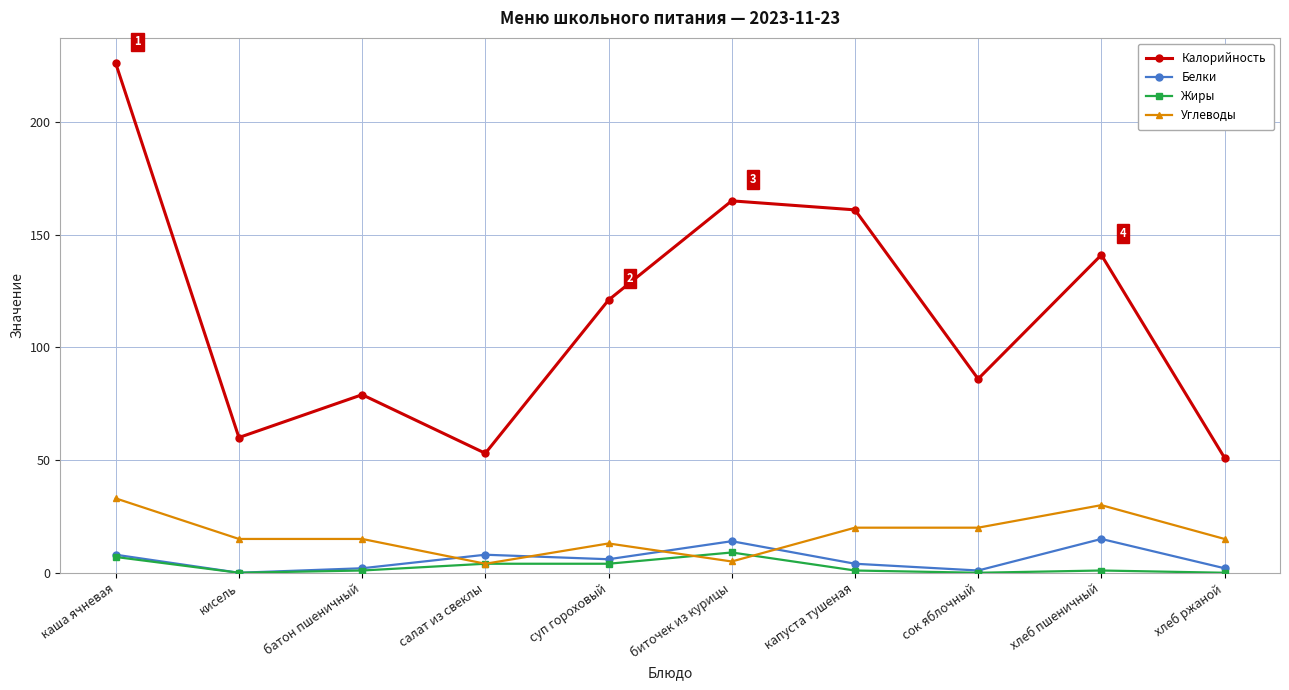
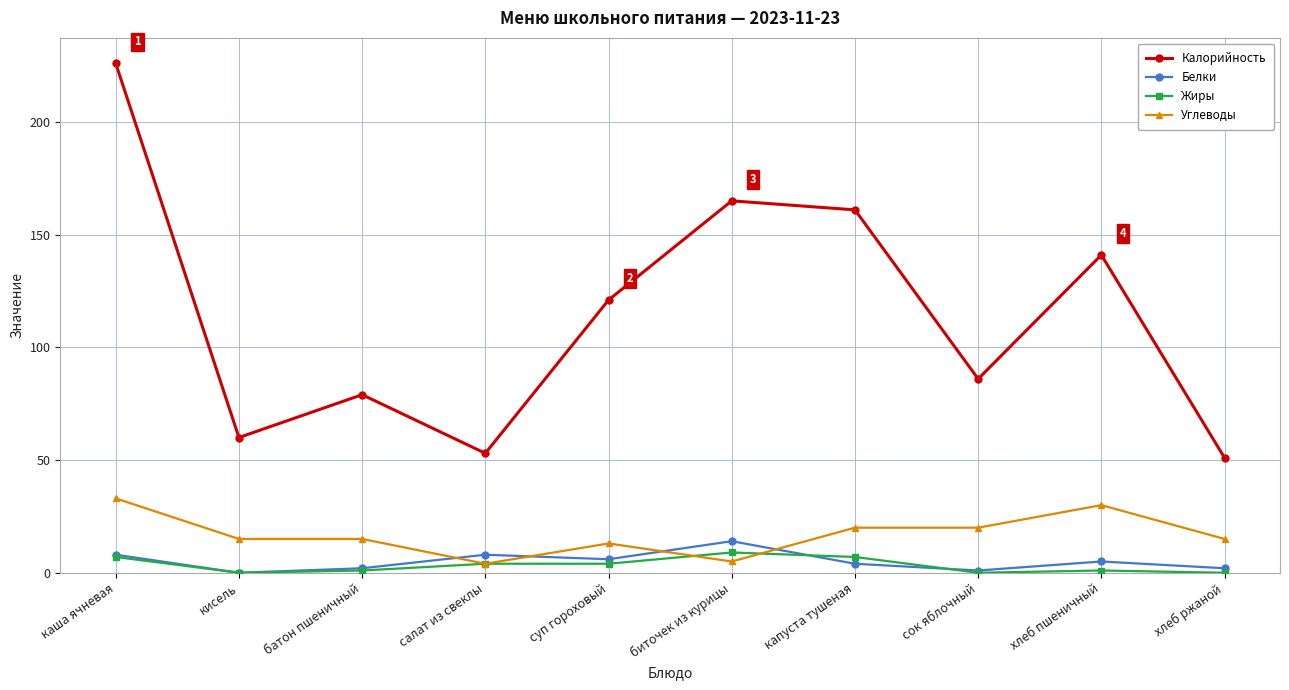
  {
    "Калорийность": {
      "кисель": 60,
      "батон пшеничный": 79,
      "салат из свеклы": 53,
      "капуста тушеная": 161,
      "сок яблочный": 86,
      "хлеб ржаной": 51
    },
    "Белки": {
      "салат из свеклы": 8,
      "суп гороховый": 6,
      "биточек из курицы": 14,
      "капуста тушеная": 4,
-     "хлеб пшеничный": 15,
+     "хлеб пшеничный": 5,
      "хлеб ржаной": 2
    },
    "Жиры": {
      "суп гороховый": 4,
      "биточек из курицы": 9,
-     "капуста тушеная": 1,
+     "капуста тушеная": 7,
      "хлеб пшеничный": 1,
      "хлеб ржаной": 0
    },
    "Углеводы": {
      "каша ячневая": 33,
      "кисель": 15,
      "батон пшеничный": 15,
      "суп гороховый": 13,
      "биточек из курицы": 5,
      "капуста тушеная": 20,
      "сок яблочный": 20,
      "хлеб пшеничный": 30,
      "хлеб ржаной": 15
    }
  }
